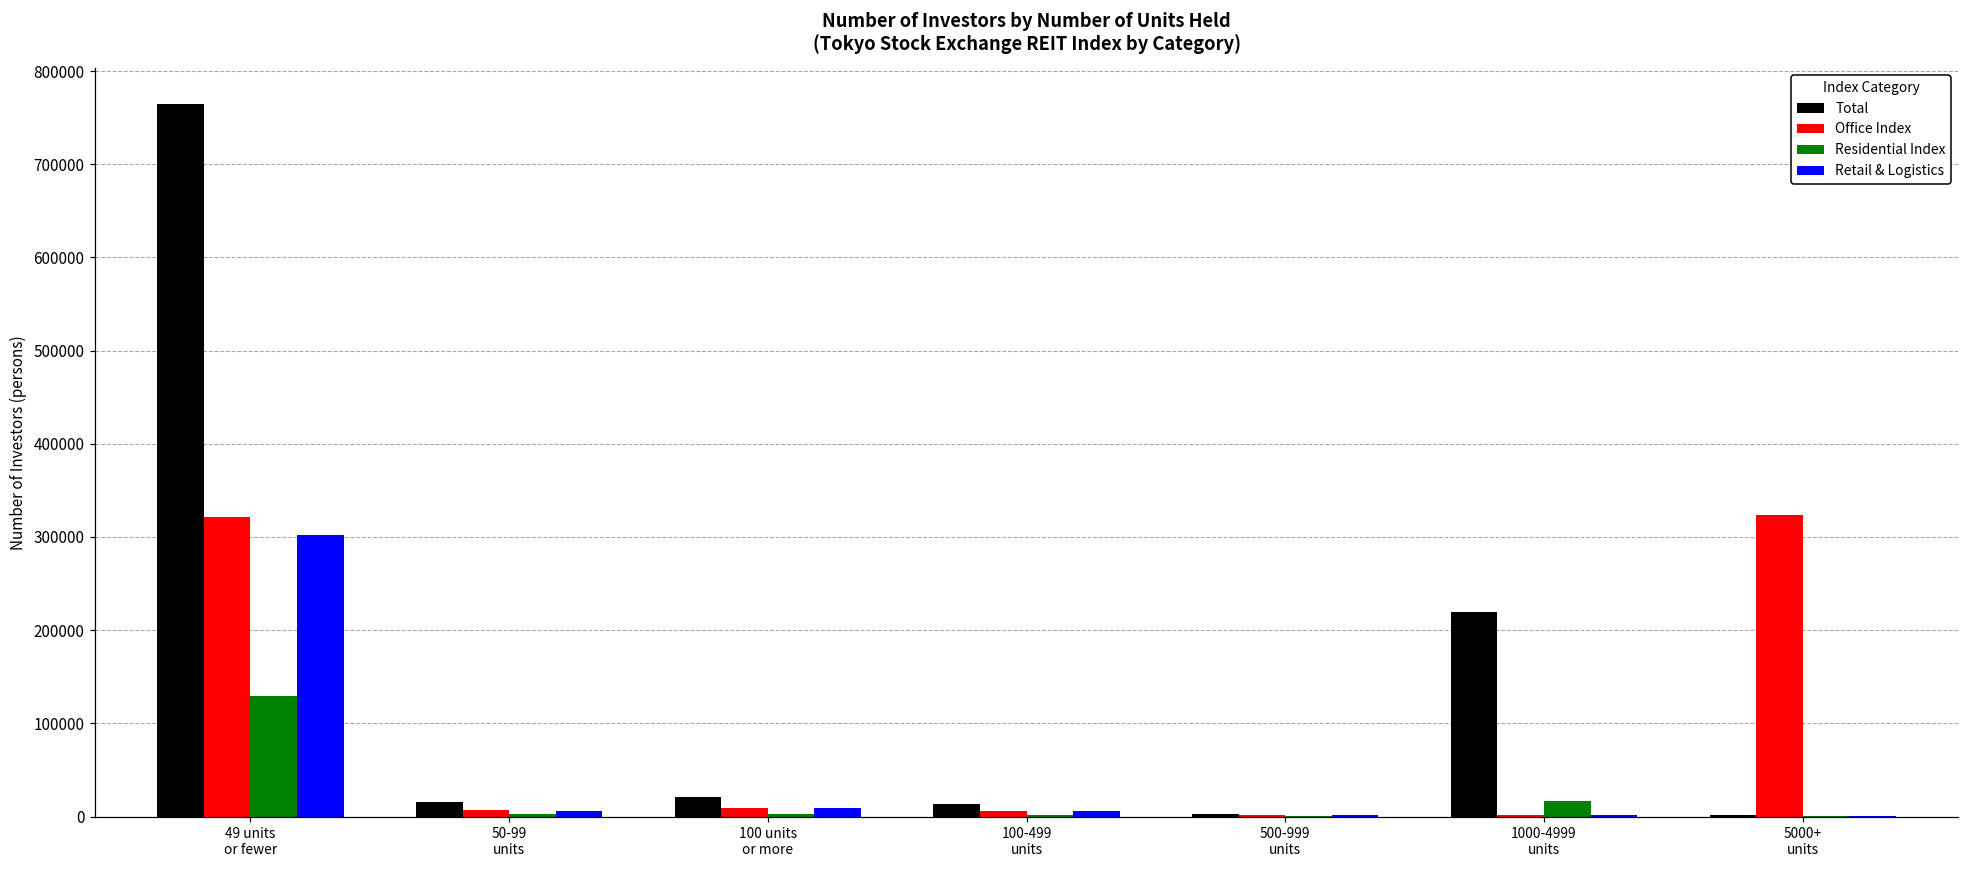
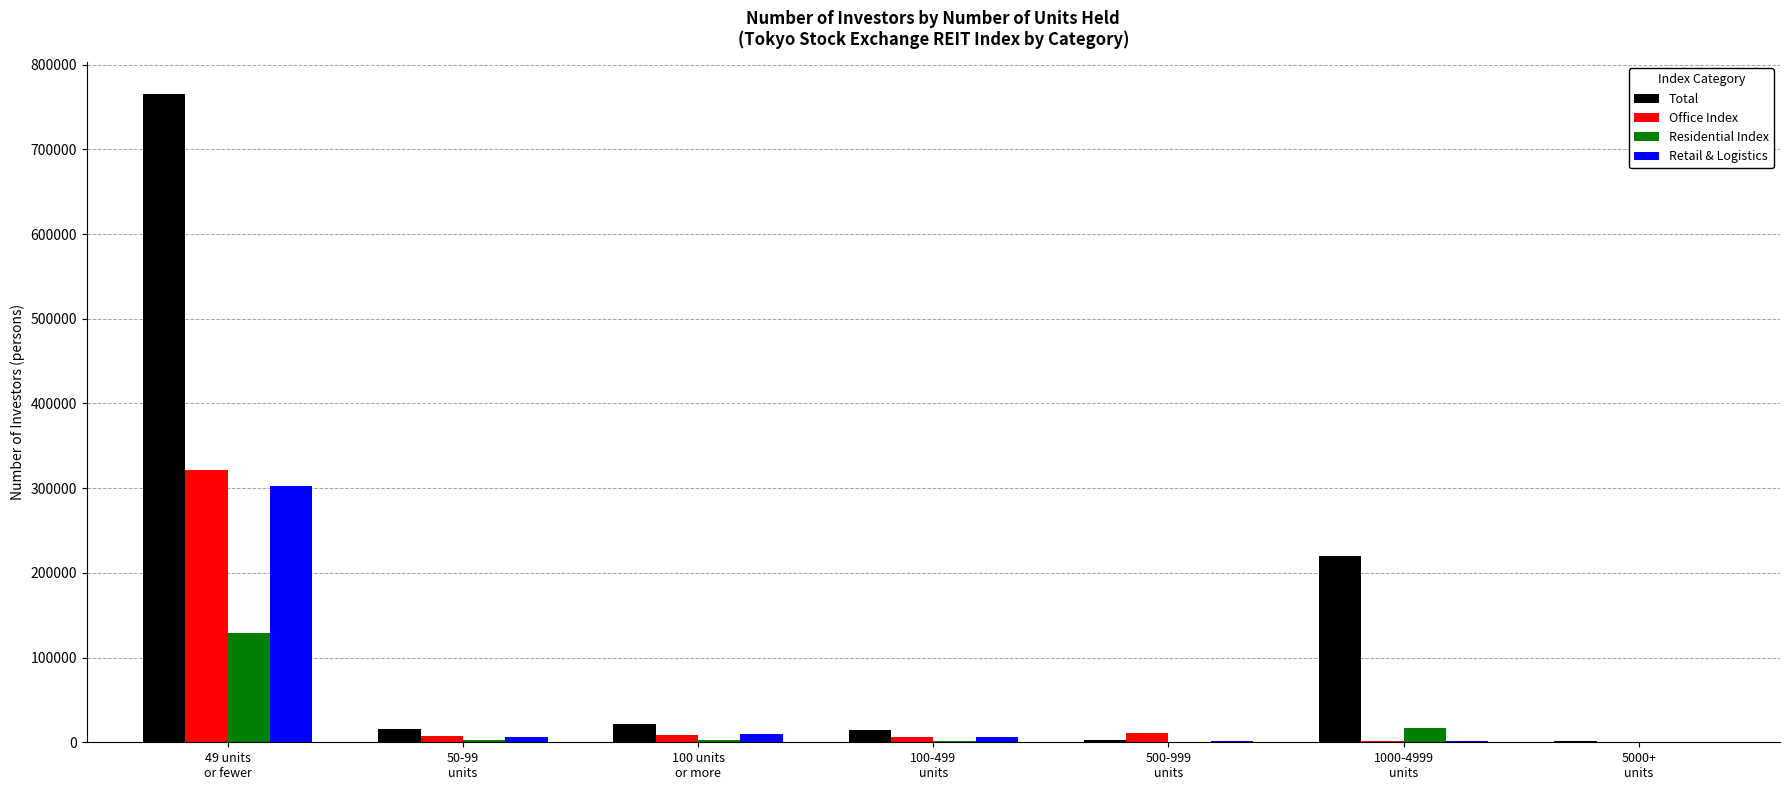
  {
    "Total": {
      "49 units or fewer": 760000,
      "50-99 units": 20000,
      "100 units or more": 20000,
      "100-499 units": 10000,
      "1000-4999 units": 220000
    },
    "Office Index": {
      "49 units or fewer": 320000,
      "50-99 units": 10000,
      "100 units or more": 10000,
      "100-499 units": 10000,
-     "500-999 units": 0,
-     "5000+ units": 320000
+     "500-999 units": 10000,
+     "5000+ units": 0
    },
    "Residential Index": {
      "49 units or fewer": 130000,
      "100 units or more": 0,
      "1000-4999 units": 20000
    },
    "Retail & Logistics": {
      "49 units or fewer": 300000,
      "50-99 units": 10000,
      "100 units or more": 10000,
      "100-499 units": 10000
    }
  }
